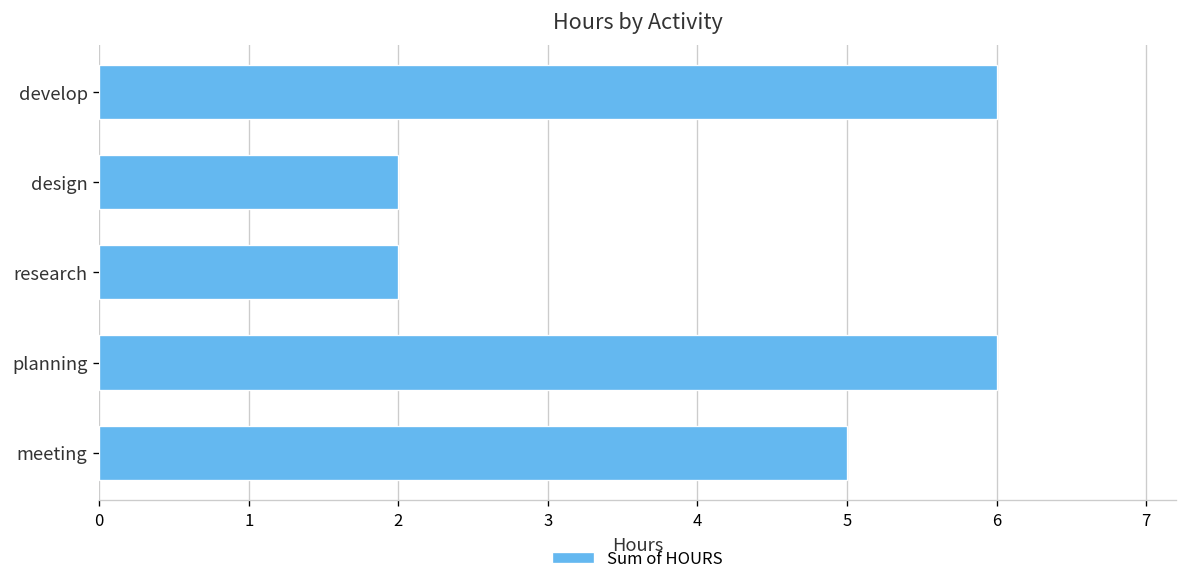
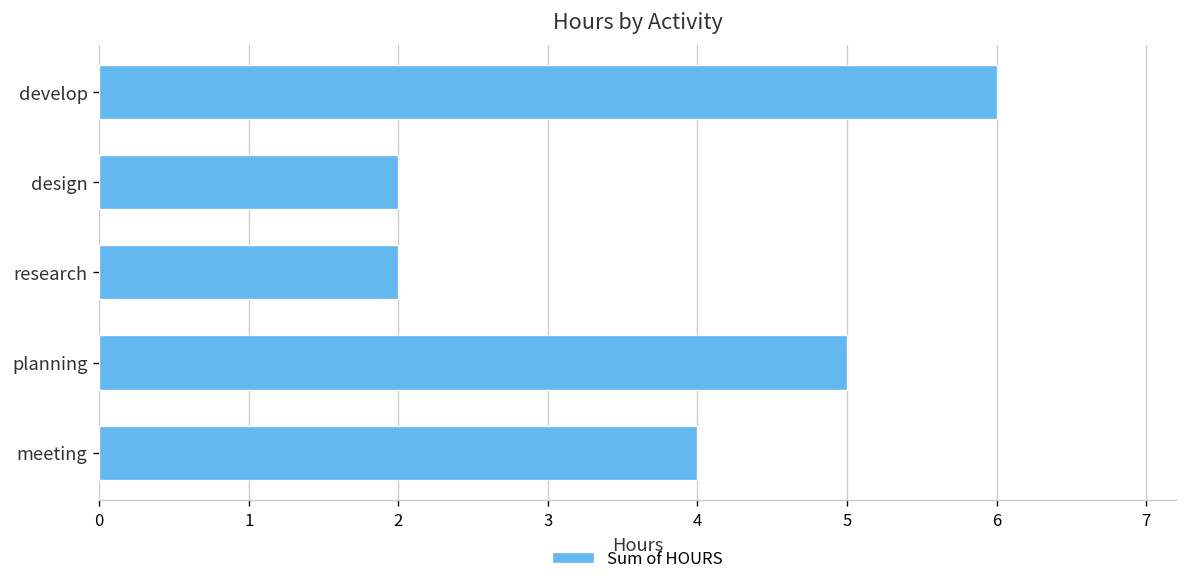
  {
    "develop": 6,
    "design": 2,
    "research": 2,
-   "planning": 6,
-   "meeting": 5
+   "planning": 5,
+   "meeting": 4
  }
